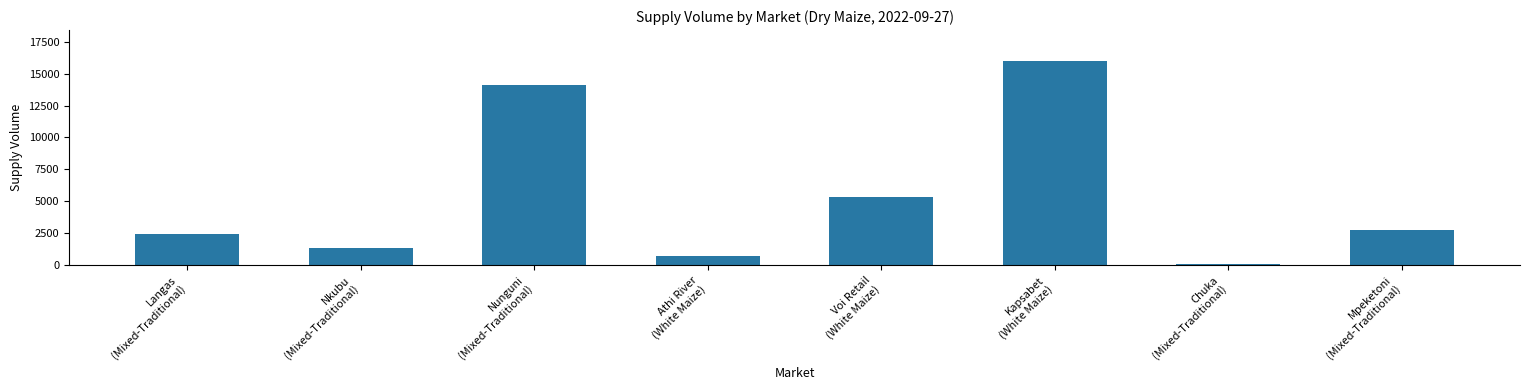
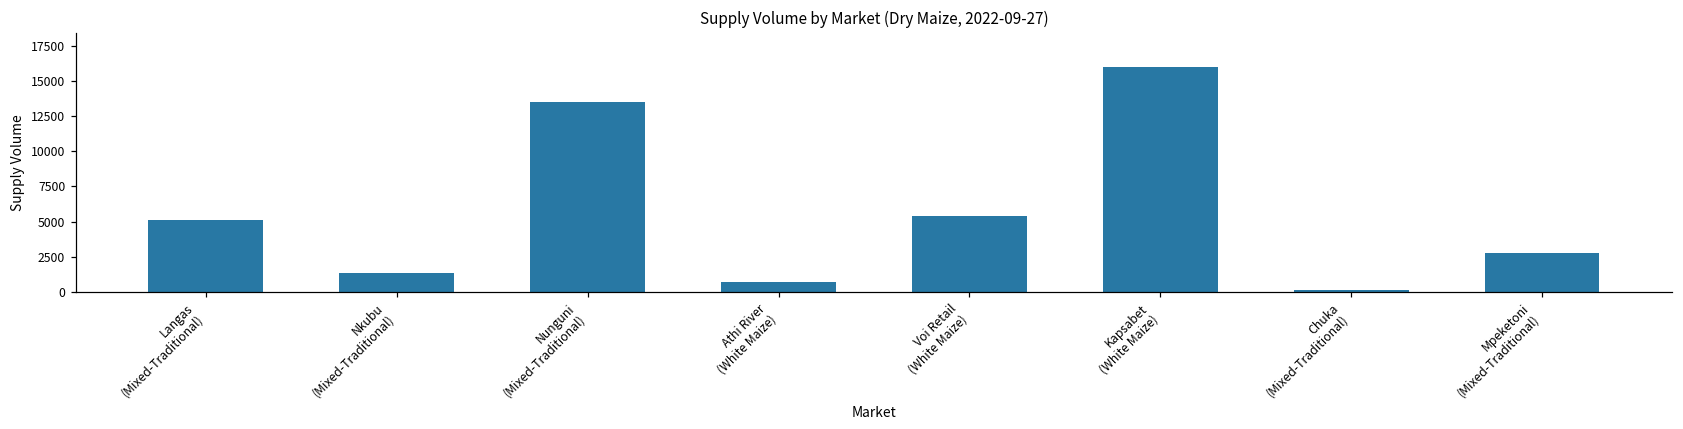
  {
-   "Langas (Mixed-Traditional)": 2500,
+   "Langas (Mixed-Traditional)": 5100,
    "Nkubu (Mixed-Traditional)": 1400,
-   "Nunguni (Mixed-Traditional)": 14100,
+   "Nunguni (Mixed-Traditional)": 13500,
    "Athi River (White Maize)": 700,
    "Voi Retail (White Maize)": 5400,
    "Kapsabet (White Maize)": 16000,
    "Mpeketoni (Mixed-Traditional)": 2700
  }
